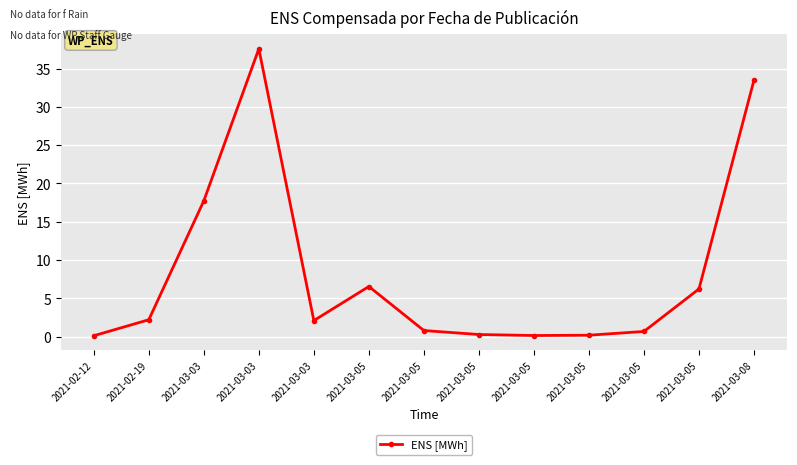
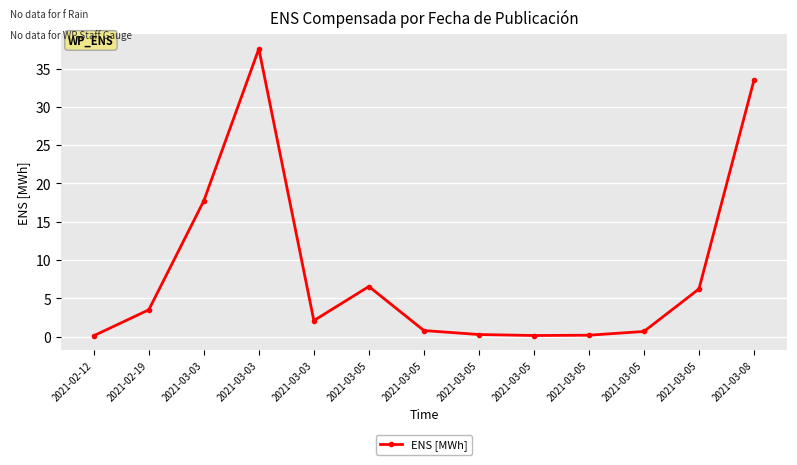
  {
    "2021-02-12": 0,
-   "2021-02-19": 2,
+   "2021-02-19": 4,
    "2021-03-08": 34
  }
